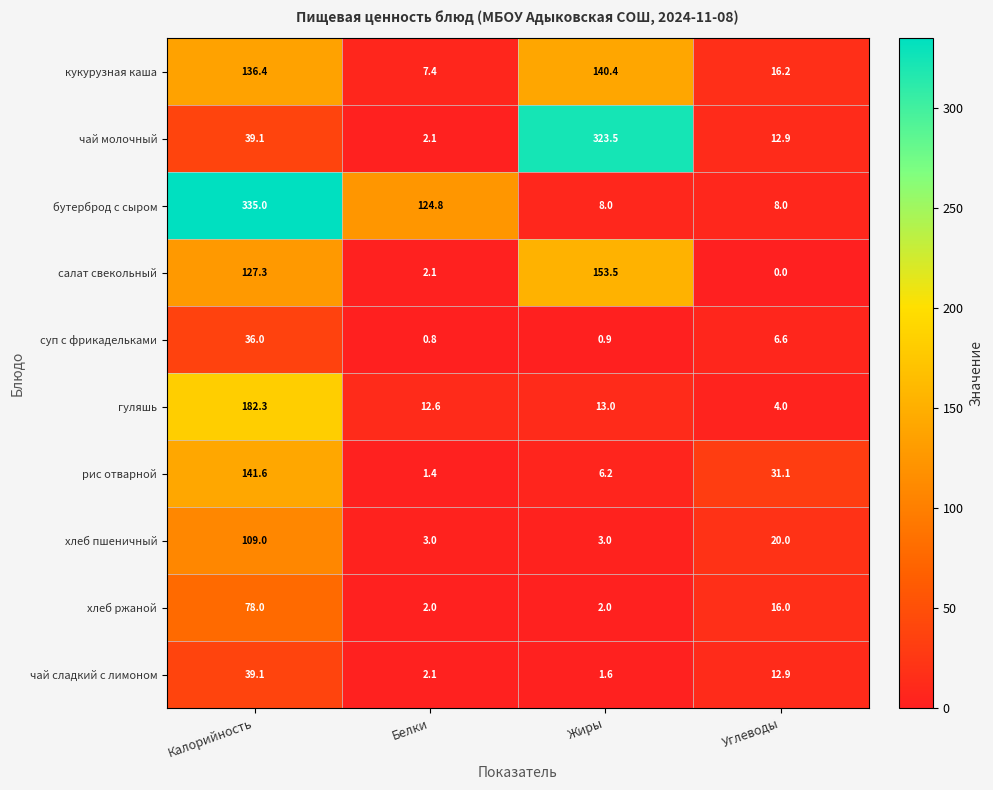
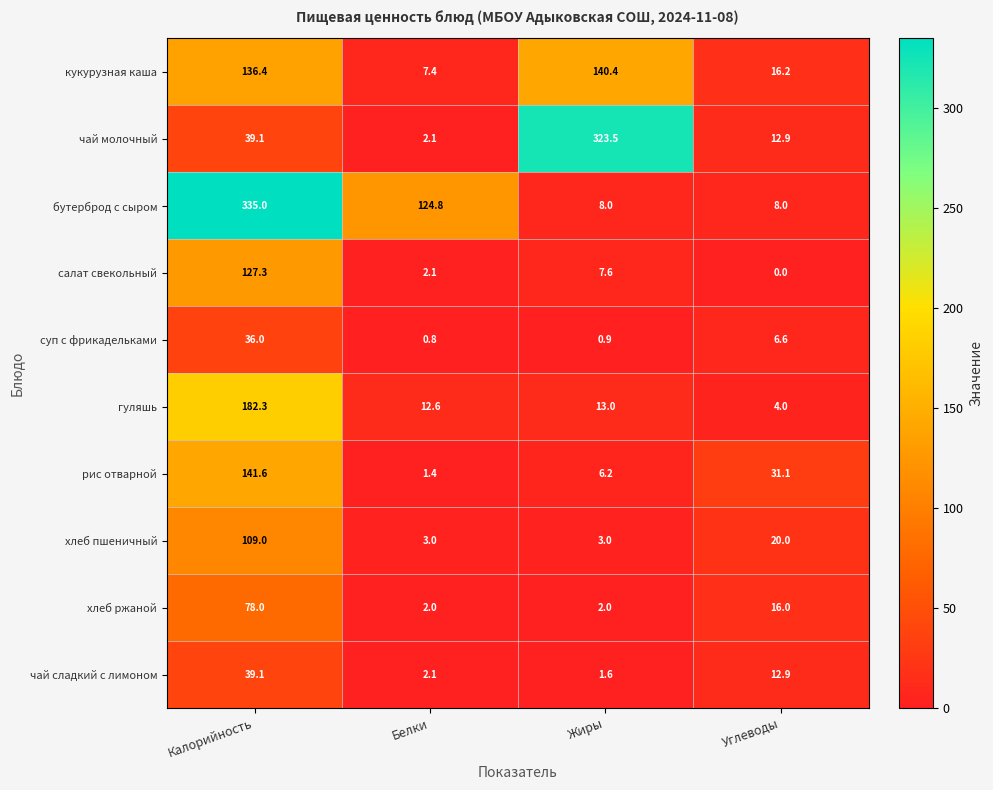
  {
    "кукурузная каша": {
      "Калорийность": 136.4,
      "Белки": 7.4,
      "Жиры": 140.4,
      "Углеводы": 16.2
    },
    "чай молочный": {
      "Калорийность": 39.1,
      "Белки": 2.1,
      "Жиры": 323.5,
      "Углеводы": 12.9
    },
    "бутерброд с сыром": {
      "Калорийность": 335.0,
      "Белки": 124.8,
      "Жиры": 8.0,
      "Углеводы": 8.0
    },
    "салат свекольный": {
      "Калорийность": 127.3,
      "Белки": 2.1,
-     "Жиры": 153.5,
+     "Жиры": 7.6,
      "Углеводы": 0.0
    },
    "суп с фрикадельками": {
      "Калорийность": 36.0,
      "Белки": 0.8,
      "Жиры": 0.9,
      "Углеводы": 6.6
    },
    "гуляшь": {
      "Калорийность": 182.3,
      "Белки": 12.6,
      "Жиры": 13.0,
      "Углеводы": 4.0
    },
    "рис отварной": {
      "Калорийность": 141.6,
      "Белки": 1.4,
      "Жиры": 6.2,
      "Углеводы": 31.1
    },
    "хлеб пшеничный": {
      "Калорийность": 109.0,
      "Белки": 3.0,
      "Жиры": 3.0,
      "Углеводы": 20.0
    },
    "хлеб ржаной": {
      "Калорийность": 78.0,
      "Белки": 2.0,
      "Жиры": 2.0,
      "Углеводы": 16.0
    },
    "чай сладкий с лимоном": {
      "Калорийность": 39.1,
      "Белки": 2.1,
      "Жиры": 1.6,
      "Углеводы": 12.9
    }
  }
